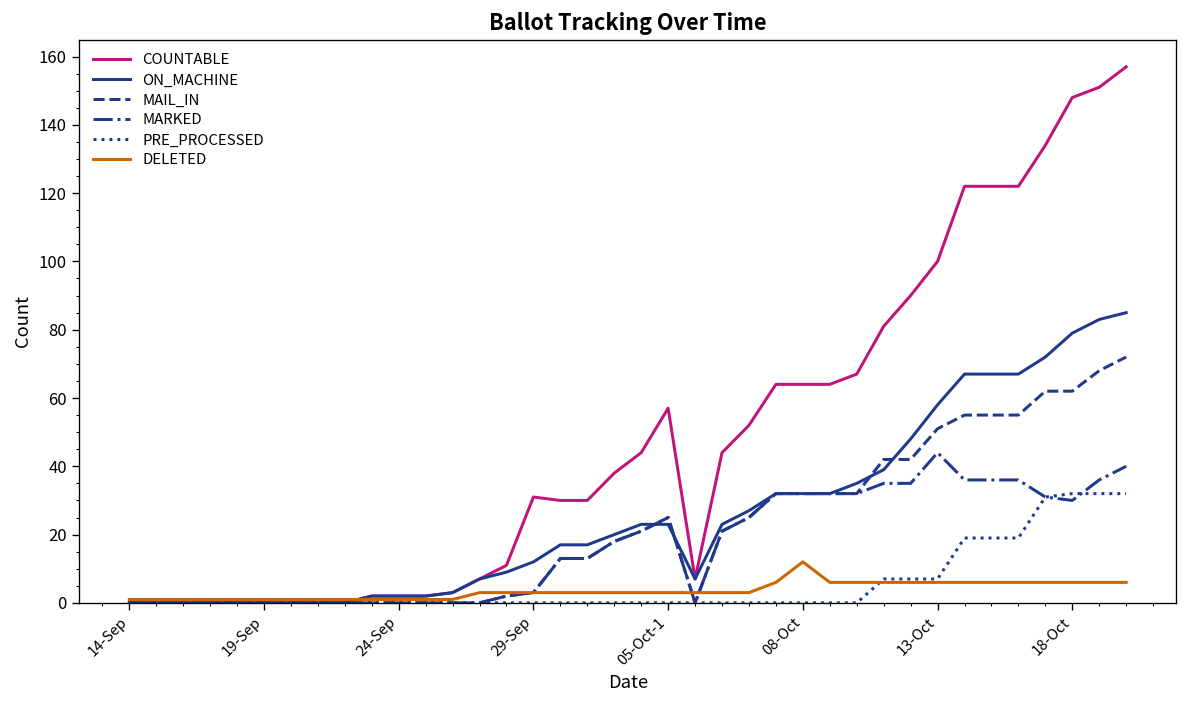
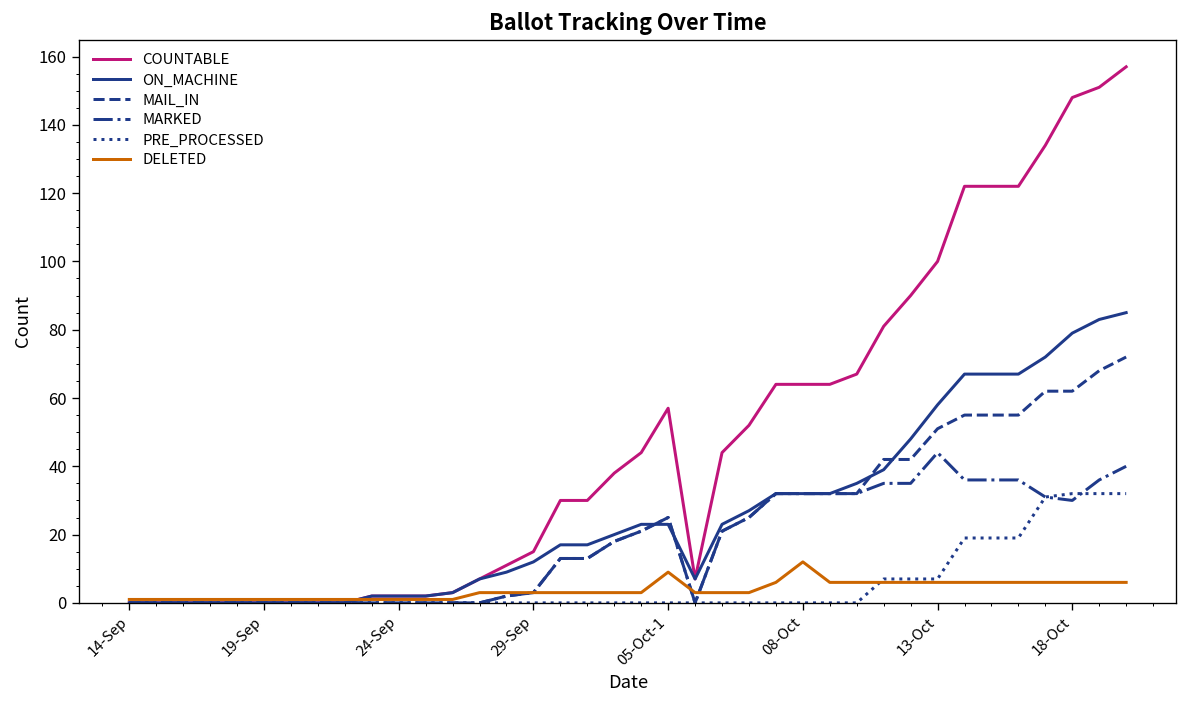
  {
    "COUNTABLE": {
-     "29-Sep": 31,
+     "29-Sep": 15,
      "05-Oct-1": 57,
      "08-Oct": 64,
      "13-Oct": 100,
      "18-Oct": 148
    },
    "DELETED": {
      "14-Sep": 1,
      "19-Sep": 1,
      "24-Sep": 1,
-     "05-Oct-1": 3,
+     "05-Oct-1": 9,
      "08-Oct": 12,
      "13-Oct": 6,
      "18-Oct": 6
    }
  }
